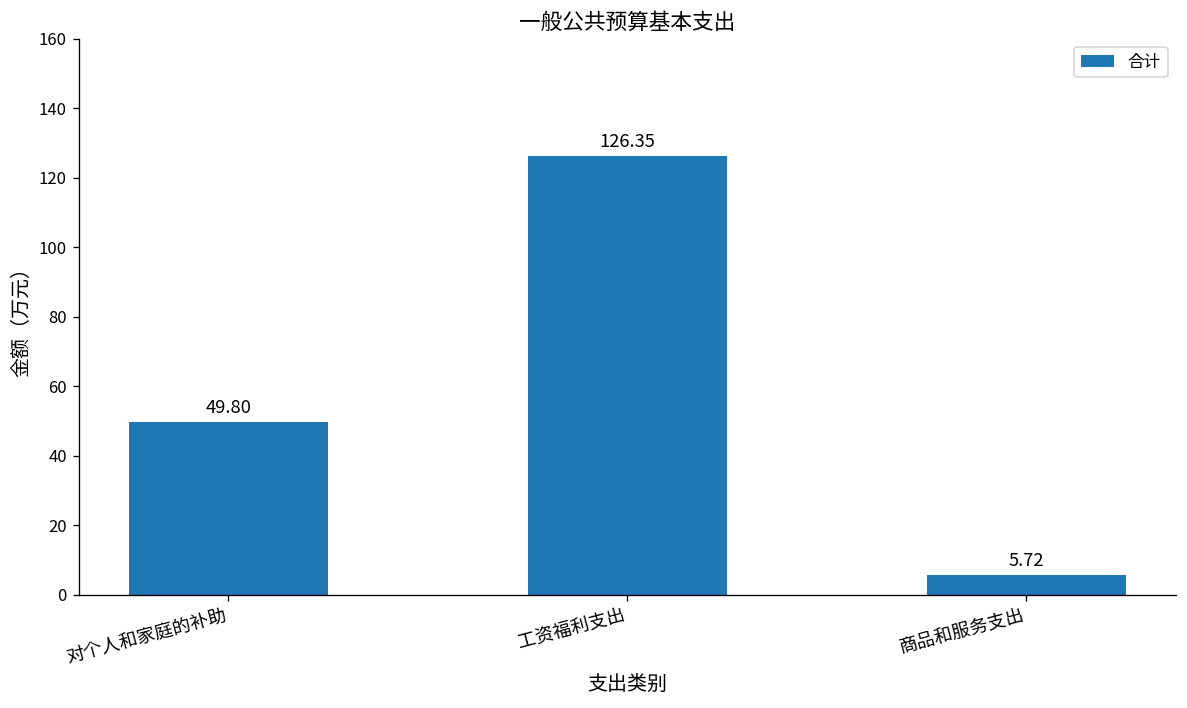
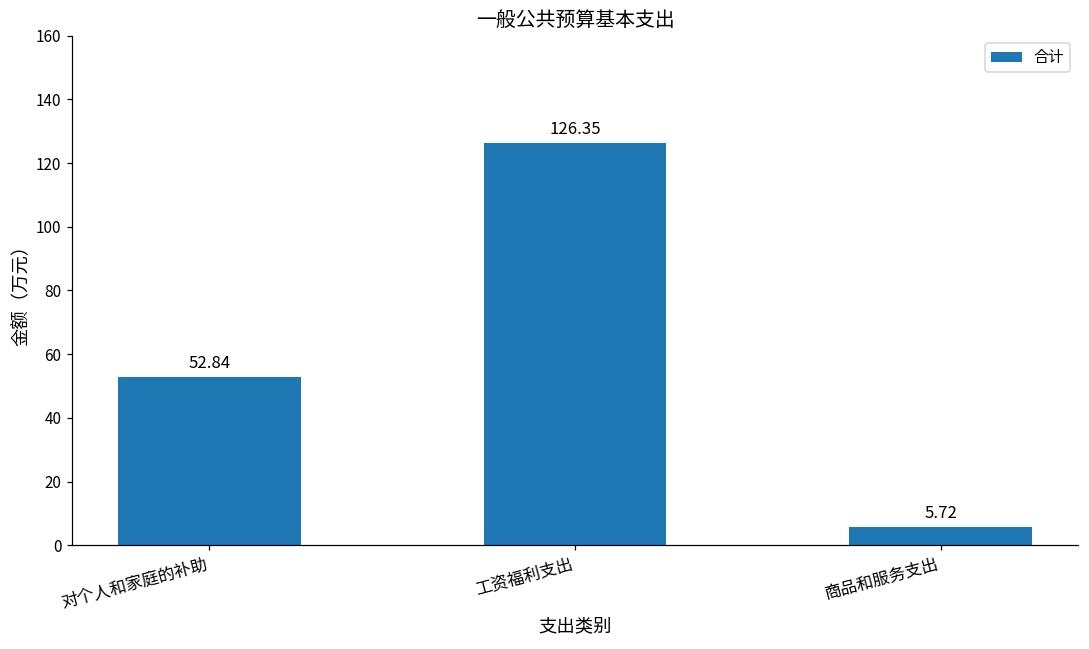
  {
-   "对个人和家庭的补助": 49.80,
+   "对个人和家庭的补助": 52.84,
    "工资福利支出": 126.35,
    "商品和服务支出": 5.72
  }
